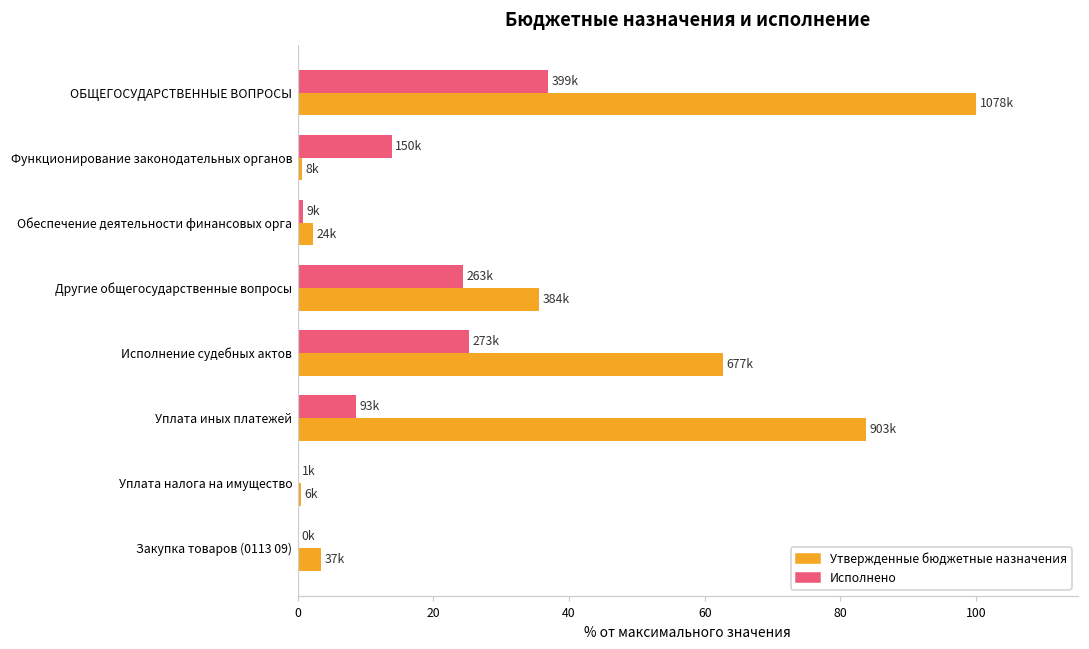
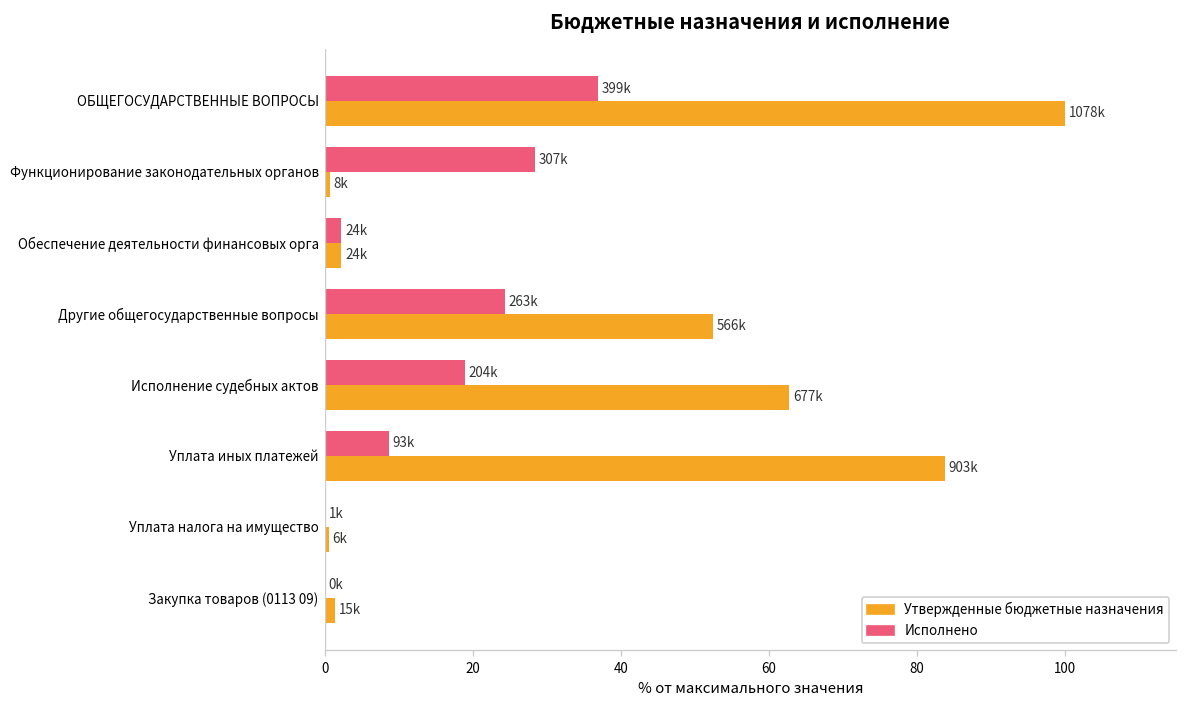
  {
    "Утвержденные бюджетные назначения": {
-     "Другие общегосударственные вопросы": "384k",
+     "Другие общегосударственные вопросы": "566k",
      "Уплата налога на имущество": "1k",
-     "Закупка товаров (0113 09)": "37k"
+     "Закупка товаров (0113 09)": "15k"
    },
    "Исполнено": {
-     "Функционирование законодательных органов": "150k",
-     "Обеспечение деятельности финансовых орга": "9k",
-     "Исполнение судебных актов": "273k",
+     "Функционирование законодательных органов": "307k",
+     "Обеспечение деятельности финансовых орга": "24k",
+     "Исполнение судебных актов": "204k",
      "Закупка товаров (0113 09)": "0k"
    }
  }
